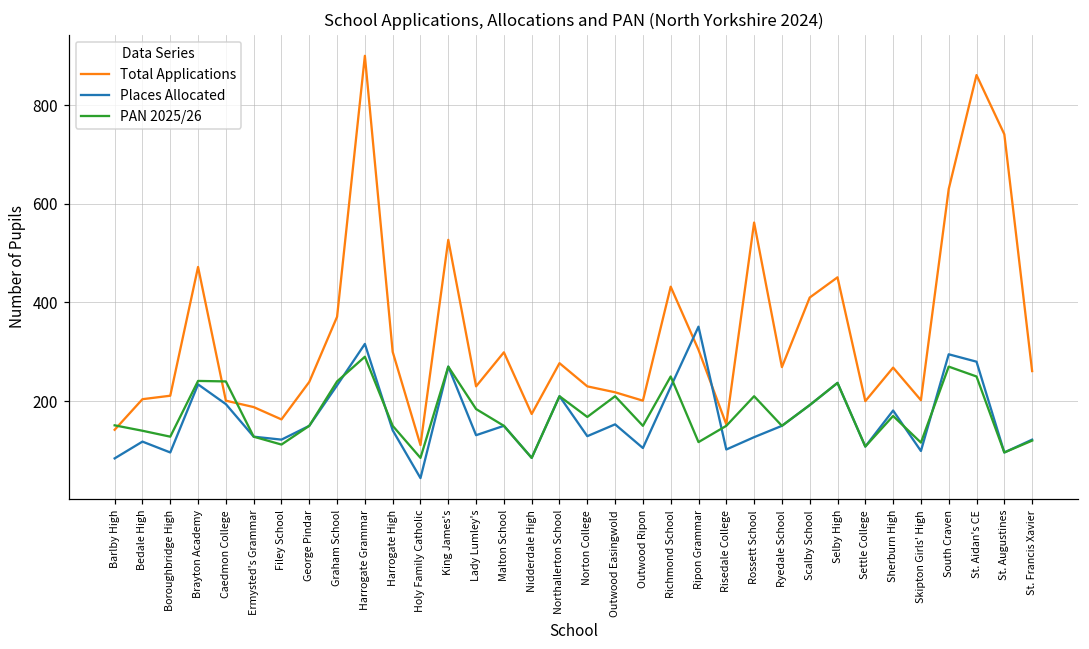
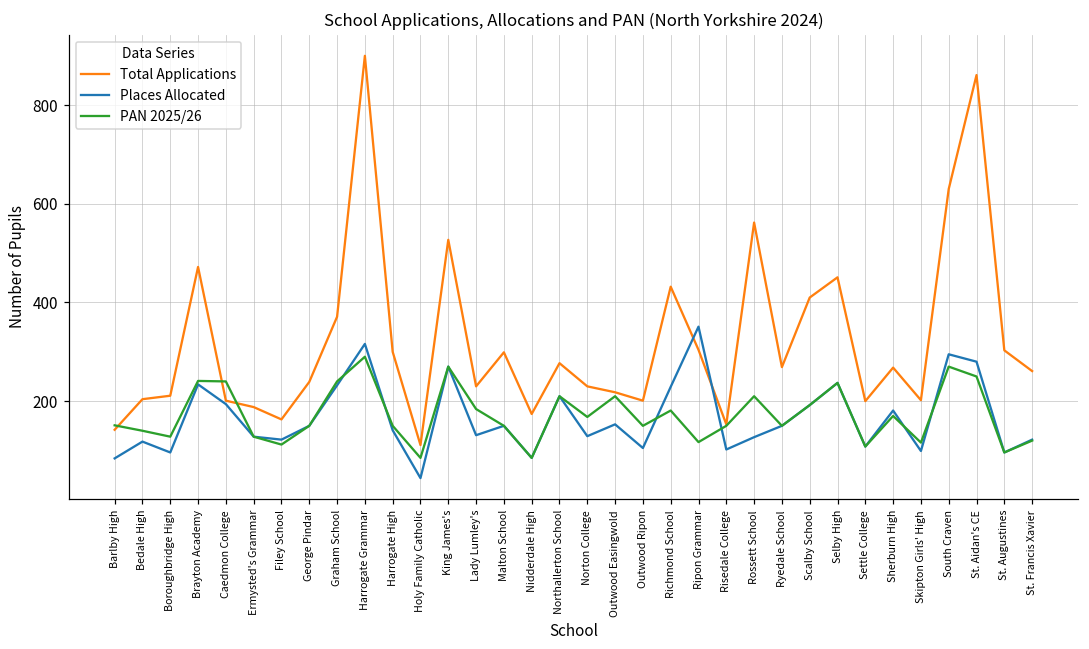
  {
    "Total Applications": {
      "Barlby High": 140,
      "Bedale High": 200,
      "Boroughbridge High": 210,
      "Brayton Academy": 470,
      "Caedmon College": 200,
      "Ermysted's Grammar": 190,
      "Filey School": 160,
      "George Pindar": 240,
      "Graham School": 370,
      "Harrogate Grammar": 900,
      "Harrogate High": 300,
      "Holy Family Catholic": 110,
      "King James's": 530,
      "Lady Lumley's": 230,
      "Malton School": 300,
      "Nidderdale High": 170,
      "Northallerton School": 280,
      "Norton College": 230,
      "Outwood Easingwold": 220,
      "Outwood Ripon": 200,
      "Richmond School": 430,
      "Ripon Grammar": 300,
      "Rossett School": 560,
      "Ryedale School": 270,
      "Scalby School": 410,
      "Selby High": 450,
      "Settle College": 200,
      "Sherburn High": 270,
      "Skipton Girls' High": 200,
      "South Craven": 630,
      "St. Aidan's CE": 860,
-     "St. Augustines": 740,
+     "St. Augustines": 300,
      "St. Francis Xavier": 260
    },
    "Places Allocated": {
      "Barlby High": 80,
      "Bedale High": 120,
      "Boroughbridge High": 100,
      "Brayton Academy": 230,
      "Caedmon College": 190,
      "Filey School": 120,
      "Graham School": 230,
      "Harrogate Grammar": 320,
      "Harrogate High": 140,
      "Holy Family Catholic": 40,
      "Lady Lumley's": 130,
      "Norton College": 130,
      "Outwood Easingwold": 150,
      "Outwood Ripon": 110,
      "Richmond School": 230,
      "Ripon Grammar": 350,
      "Risedale College": 100,
      "Rossett School": 130,
      "Sherburn High": 180,
      "Skipton Girls' High": 100,
      "South Craven": 300,
      "St. Aidan's CE": 280
    },
    "PAN 2025/26": {
      "Barlby High": 150,
      "Bedale High": 140,
      "Boroughbridge High": 130,
      "Brayton Academy": 240,
      "Caedmon College": 240,
      "Filey School": 110,
      "Graham School": 240,
      "Harrogate Grammar": 290,
      "Harrogate High": 150,
      "Holy Family Catholic": 90,
      "Lady Lumley's": 180,
      "Norton College": 170,
      "Outwood Easingwold": 210,
      "Outwood Ripon": 150,
-     "Richmond School": 250,
+     "Richmond School": 180,
      "Ripon Grammar": 120,
      "Rossett School": 210,
      "Sherburn High": 170,
      "Skipton Girls' High": 120,
      "South Craven": 270,
      "St. Aidan's CE": 250
    }
  }
